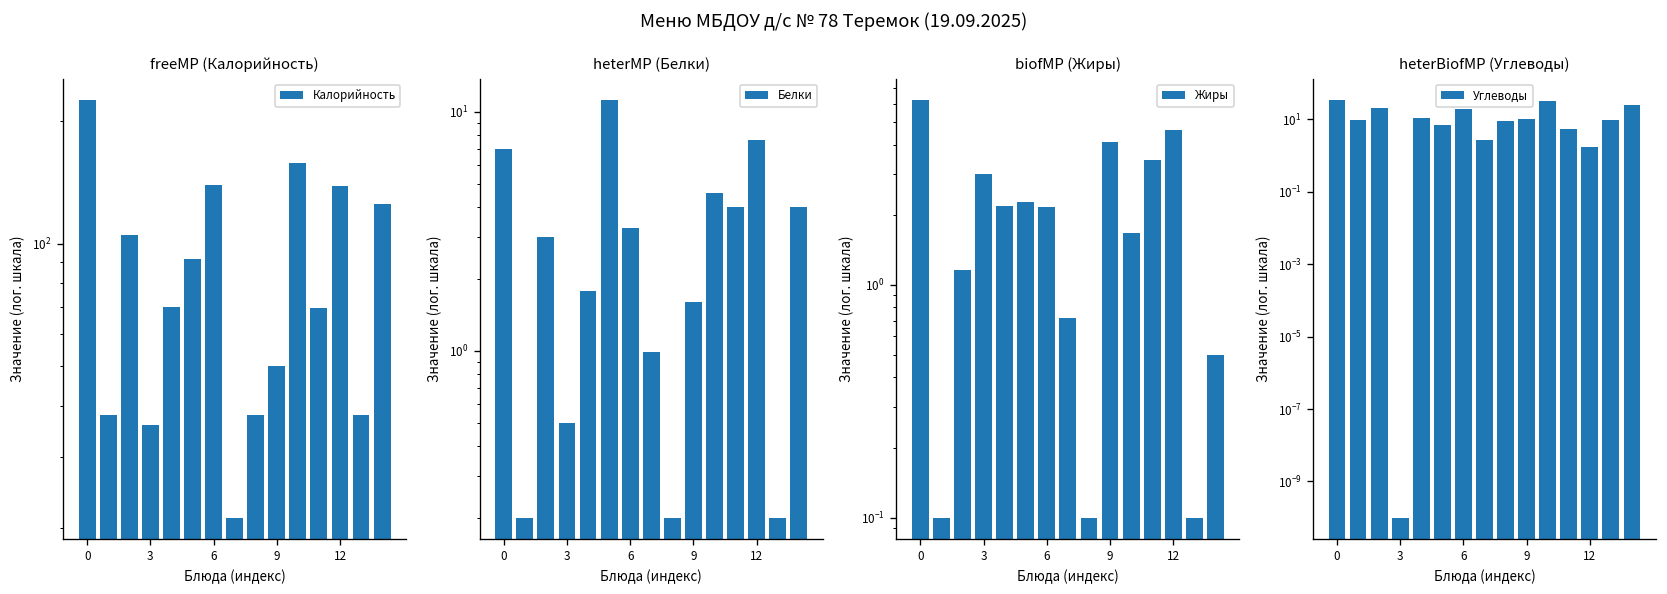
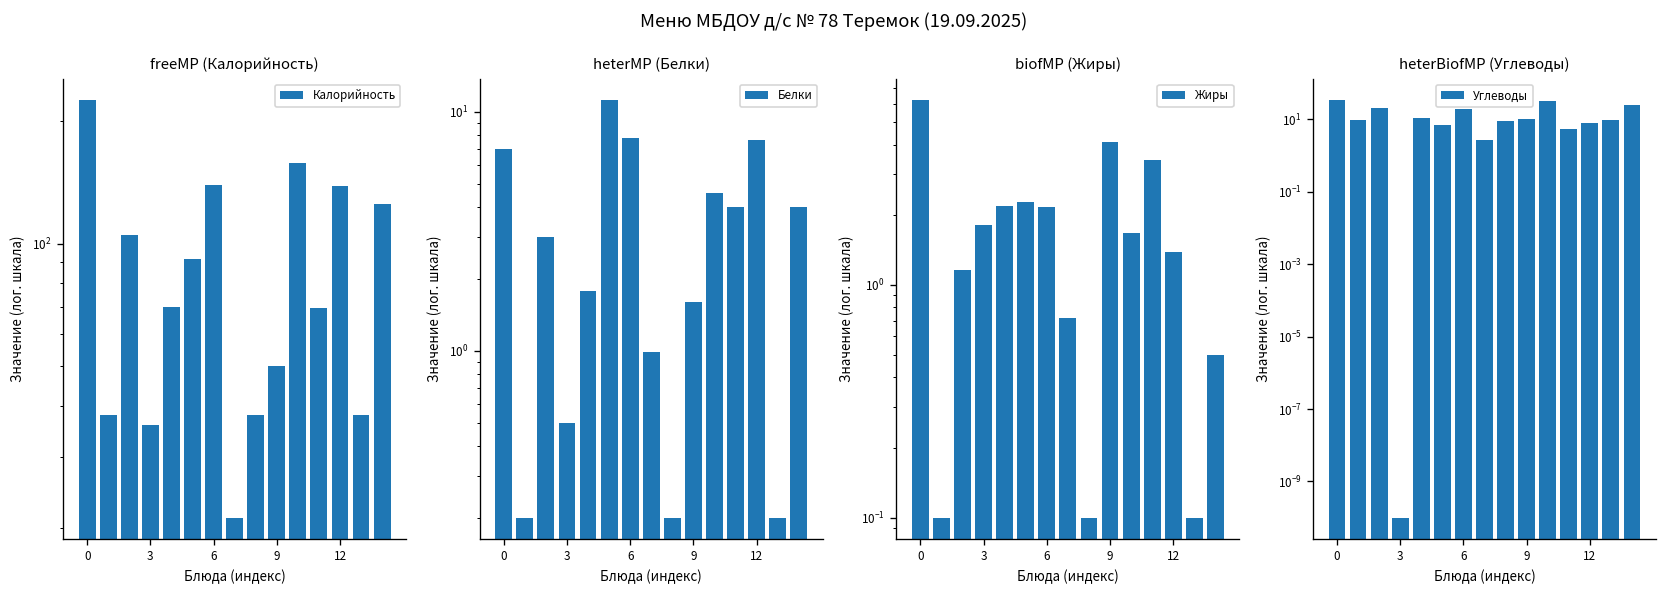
  {
    "heterMP (Белки)": {
      "0": 7.0,
      "3": 0.5,
-     "6": 3.3,
+     "6": 7.7,
      "9": 1.6,
      "12": 7.6
    },
    "biofMP (Жиры)": {
      "0": 6.2,
-     "3": 3.0,
+     "3": 1.8,
      "6": 2.2,
      "9": 4.1,
-     "12": 4.6
+     "12": 1.4
    },
    "heterBiofMP (Углеводы)": {
      "0": 30,
      "3": 0.00000000010,
      "6": 20,
      "9": 10,
-     "12": 2
+     "12": 8
    }
  }
